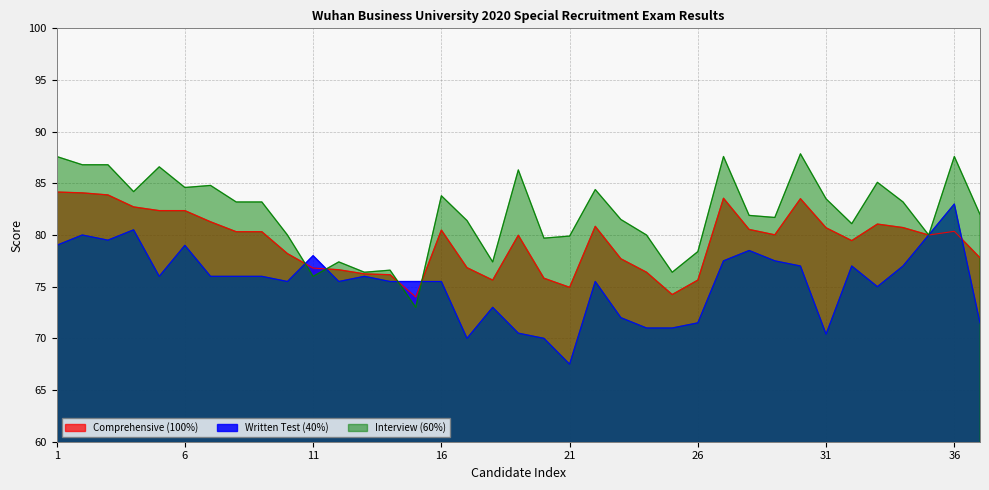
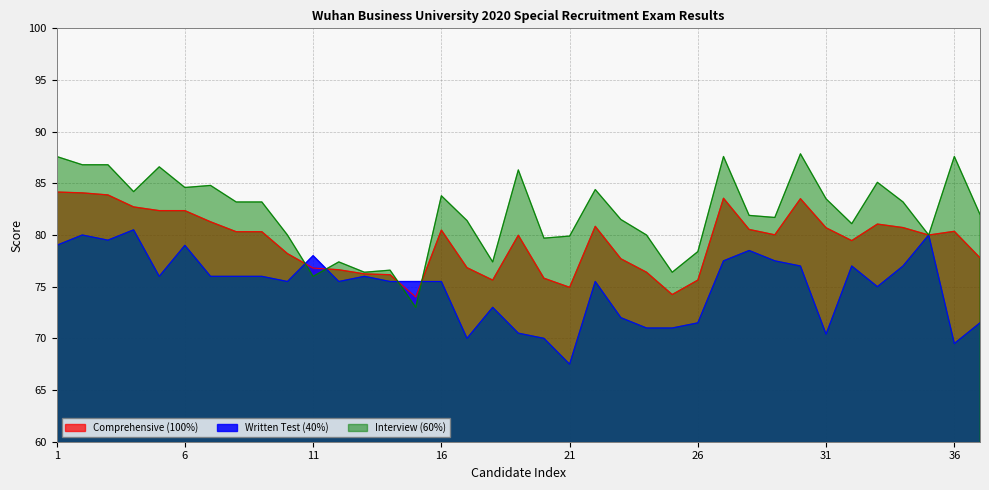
  {
    "Comprehensive (100%)": {
      "1": 84.2,
      "6": 82.4,
      "11": 76.8,
      "16": 80.5,
      "21": 74.9,
      "26": 75.6,
      "31": 80.7,
      "36": 80.4
    },
    "Written Test (40%)": {
      "1": 79.0,
      "6": 79.0,
      "11": 78.0,
      "16": 75.5,
      "21": 67.5,
      "26": 71.5,
      "31": 70.4,
-     "36": 83.0
+     "36": 69.5
    },
    "Interview (60%)": {
      "1": 87.6,
      "6": 84.6,
      "11": 76.0,
      "16": 83.8,
      "21": 79.9,
      "26": 78.4,
      "31": 83.5,
      "36": 87.6
    }
  }
